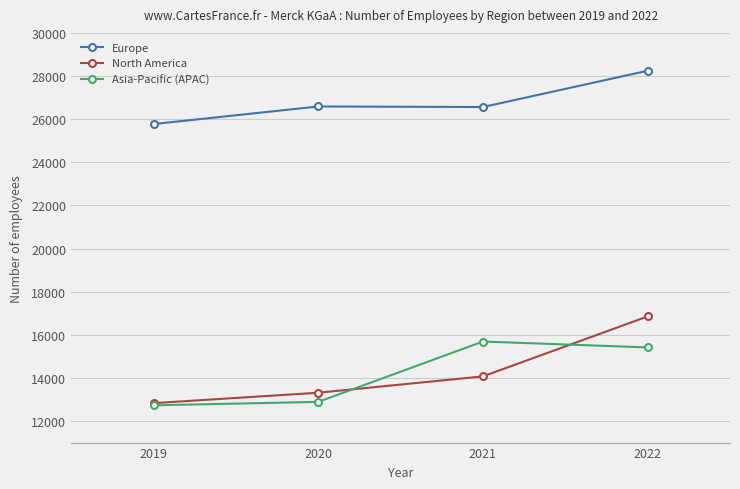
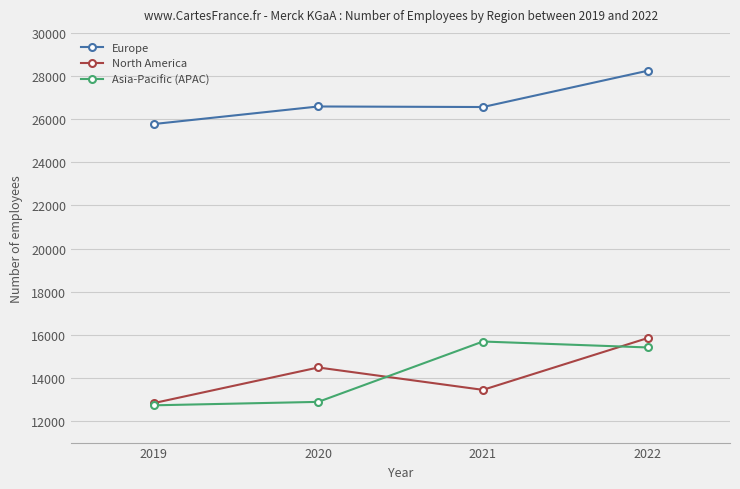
  {
    "Europe": {
      "2019": 25800,
      "2020": 26600,
      "2021": 26600,
      "2022": 28200
    },
    "North America": {
-     "2020": 13300,
-     "2021": 14100,
-     "2022": 16900
+     "2020": 14500,
+     "2021": 13400,
+     "2022": 15800
    },
    "Asia-Pacific (APAC)": {
      "2020": 12900,
      "2021": 15700,
      "2022": 15400
    }
  }
